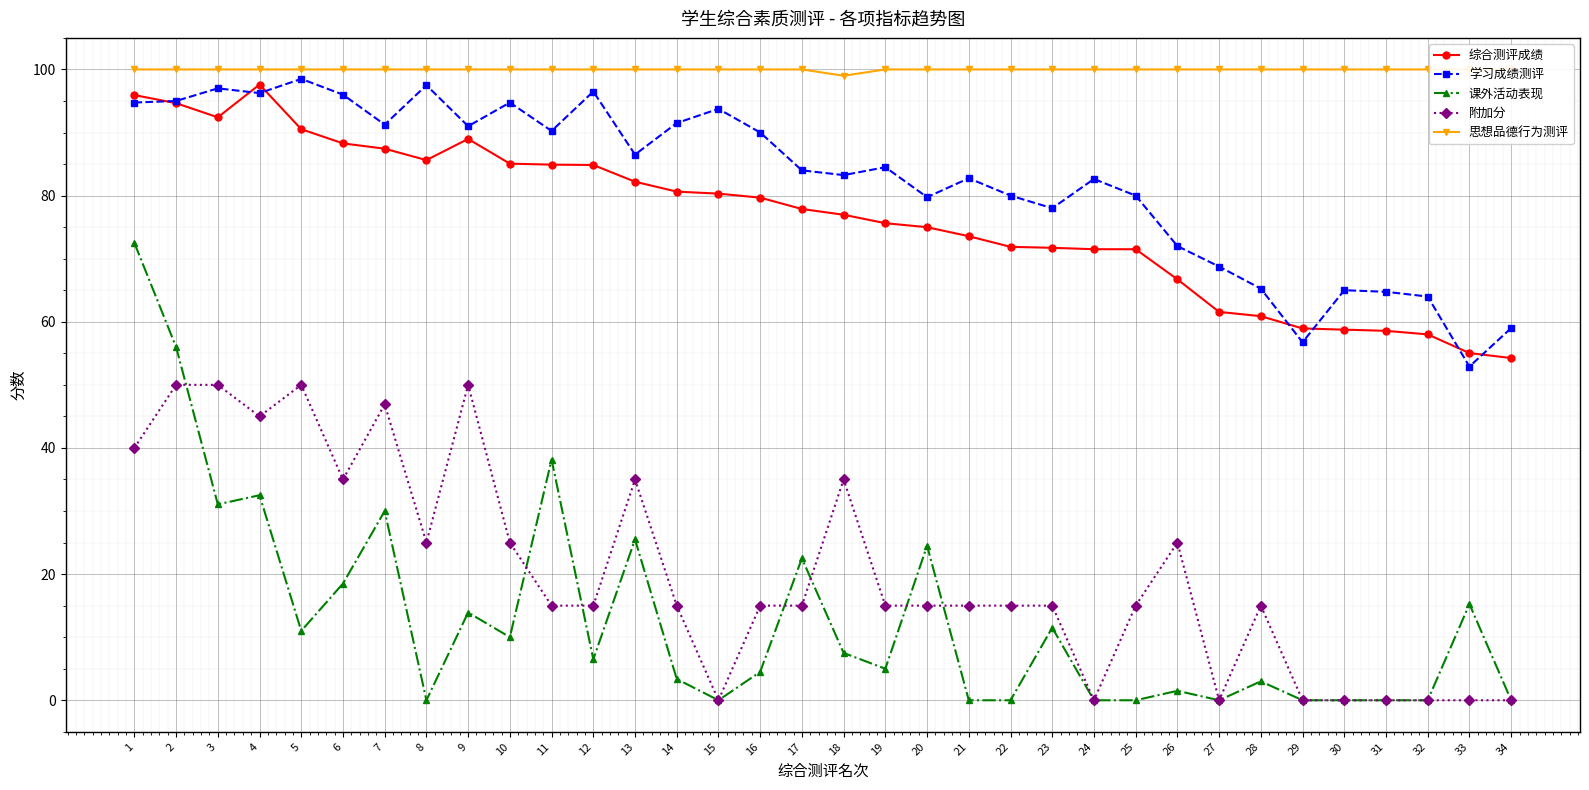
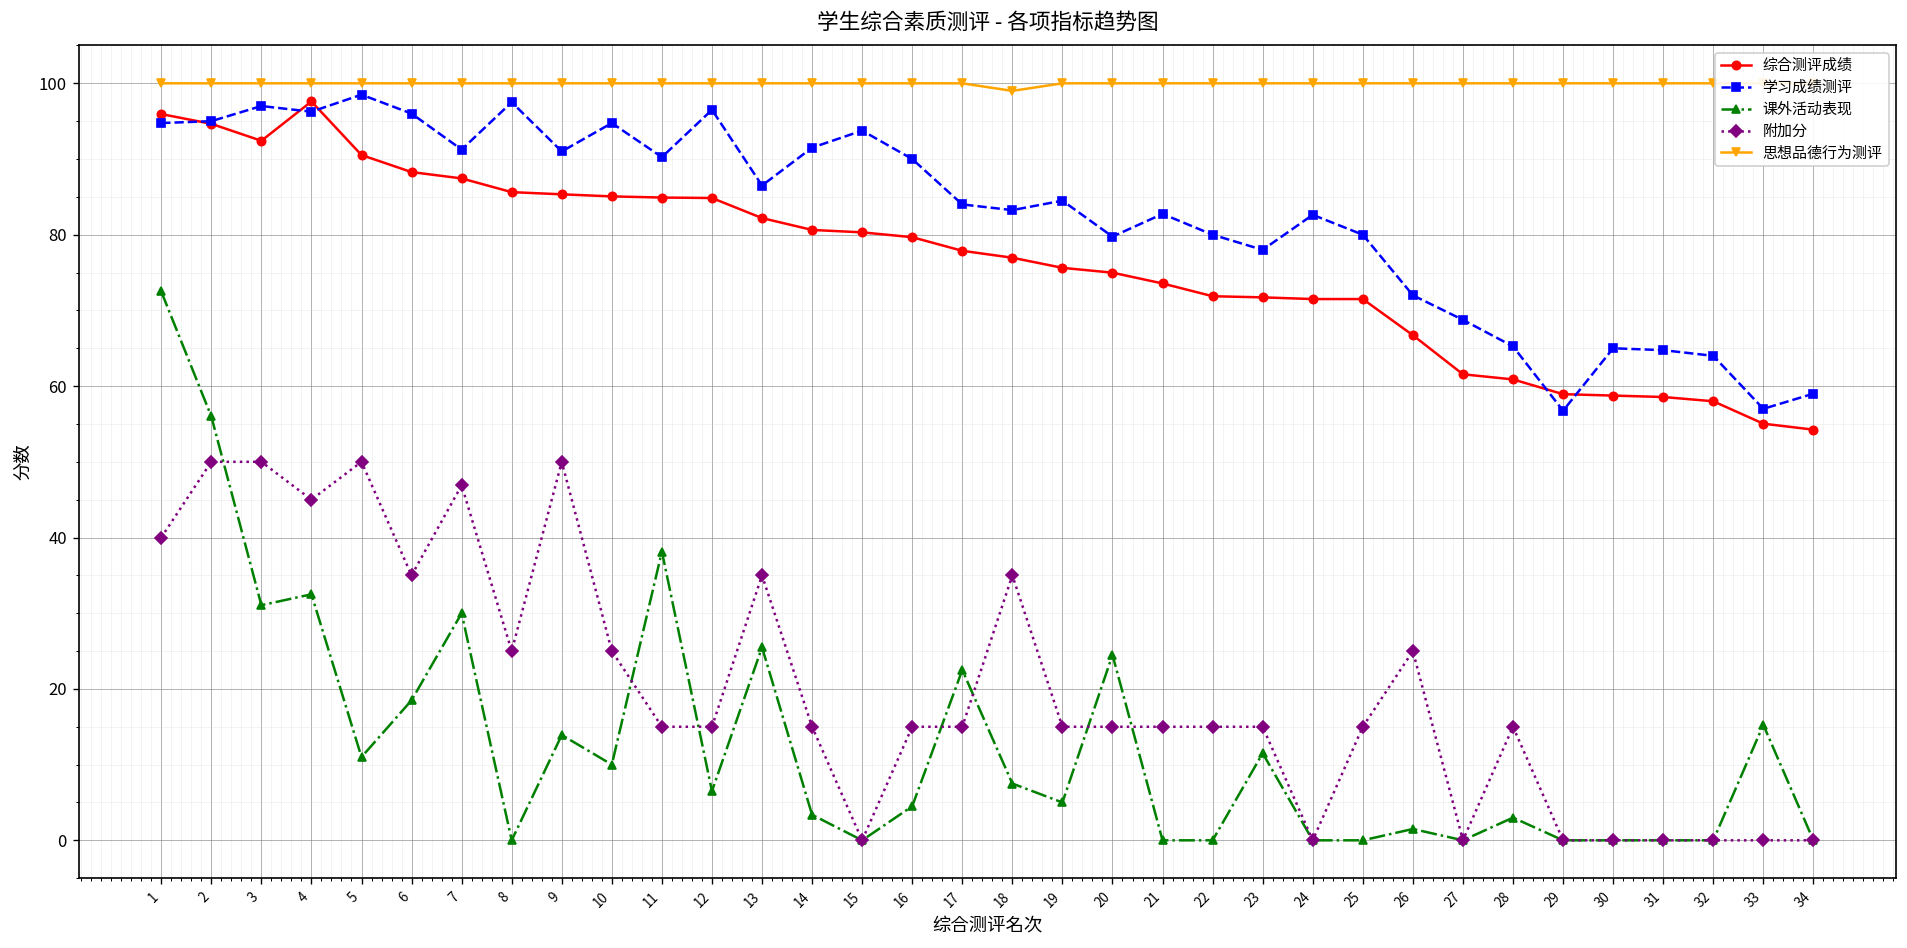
  {
    "综合测评成绩": {
      "1": 96,
      "3": 92,
      "4": 98,
      "5": 91,
      "6": 88,
      "7": 87,
      "8": 86,
-     "9": 89,
+     "9": 85,
      "10": 85,
      "11": 85,
      "12": 85,
      "13": 82,
      "14": 81,
      "15": 80,
      "16": 80,
      "17": 78,
      "18": 77,
      "19": 76,
      "20": 75,
      "21": 74,
      "22": 72,
      "23": 72,
      "24": 72,
      "25": 72,
      "26": 67,
      "27": 62,
      "28": 61,
      "29": 59,
      "30": 59,
      "31": 59,
      "32": 58,
      "33": 55,
      "34": 54
    },
    "学习成绩测评": {
      "1": 95,
      "3": 97,
      "4": 96,
      "5": 99,
      "6": 96,
      "7": 91,
      "8": 98,
      "9": 91,
      "10": 95,
      "11": 90,
      "12": 97,
      "13": 87,
      "14": 92,
      "15": 94,
      "16": 90,
      "17": 84,
      "18": 83,
      "19": 85,
      "20": 80,
      "21": 83,
      "22": 80,
      "23": 78,
      "24": 83,
      "25": 80,
      "26": 72,
      "27": 69,
      "28": 65,
      "29": 57,
      "30": 65,
      "31": 65,
      "32": 64,
-     "33": 53,
+     "33": 57,
      "34": 59
    },
    "课外活动表现": {
      "1": 73,
      "2": 56,
      "3": 31,
      "4": 33,
      "5": 11,
      "6": 19,
      "7": 30,
      "8": 0,
      "9": 14,
      "10": 10,
      "11": 38,
      "12": 7,
      "13": 26,
      "14": 3,
      "16": 5,
      "17": 23,
      "18": 8,
      "19": 5,
      "20": 25,
      "21": 0,
      "22": 0,
      "23": 12,
      "25": 0,
      "26": 2,
      "28": 3,
      "33": 15
    },
    "附加分": {
      "1": 40,
      "2": 50,
      "3": 50,
      "4": 45,
      "5": 50,
      "6": 35,
      "7": 47,
      "8": 25,
      "9": 50,
      "10": 25,
      "11": 15,
      "12": 15,
      "13": 35,
      "14": 15,
      "16": 15,
      "17": 15,
      "18": 35,
      "19": 15,
      "20": 15,
      "21": 15,
      "22": 15,
      "23": 15,
      "25": 15,
      "26": 25,
      "28": 15,
      "33": 0
    },
    "思想品德行为测评": {
      "1": 100,
      "2": 100,
      "3": 100,
      "4": 100,
      "5": 100,
      "6": 100,
      "7": 100,
      "8": 100,
      "9": 100,
      "10": 100,
      "11": 100,
      "12": 100,
      "13": 100,
      "14": 100,
      "15": 100,
      "16": 100,
      "17": 100,
      "18": 99,
      "19": 100,
      "20": 100,
      "21": 100,
      "22": 100,
      "23": 100,
      "24": 100,
      "25": 100,
      "26": 100,
      "27": 100,
      "28": 100,
      "29": 100,
      "30": 100,
      "31": 100,
      "32": 100
    }
  }
